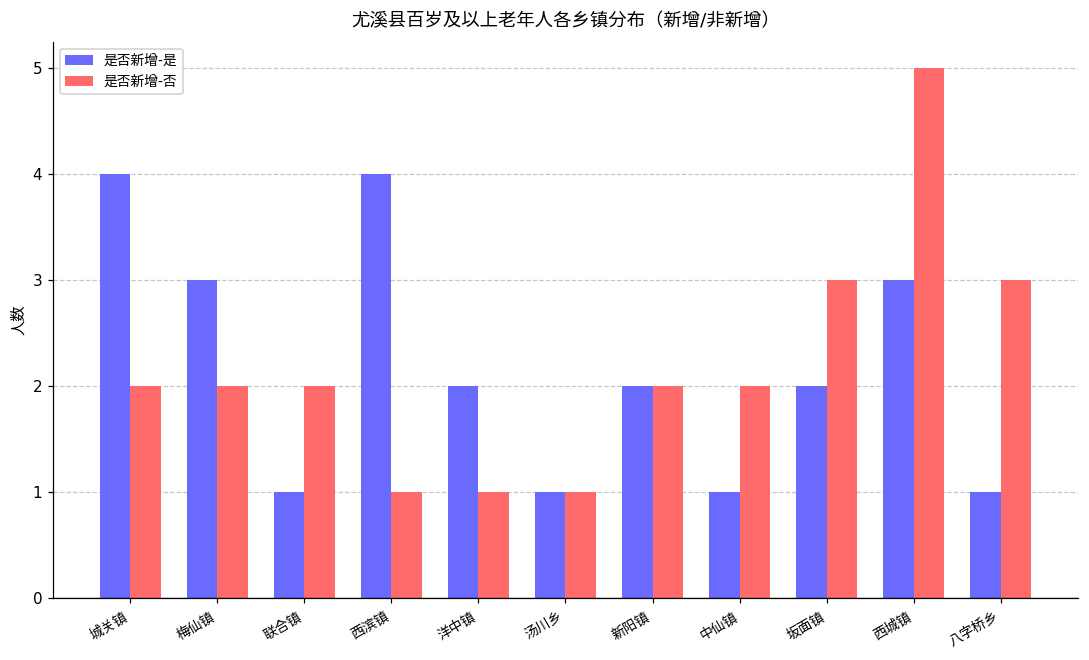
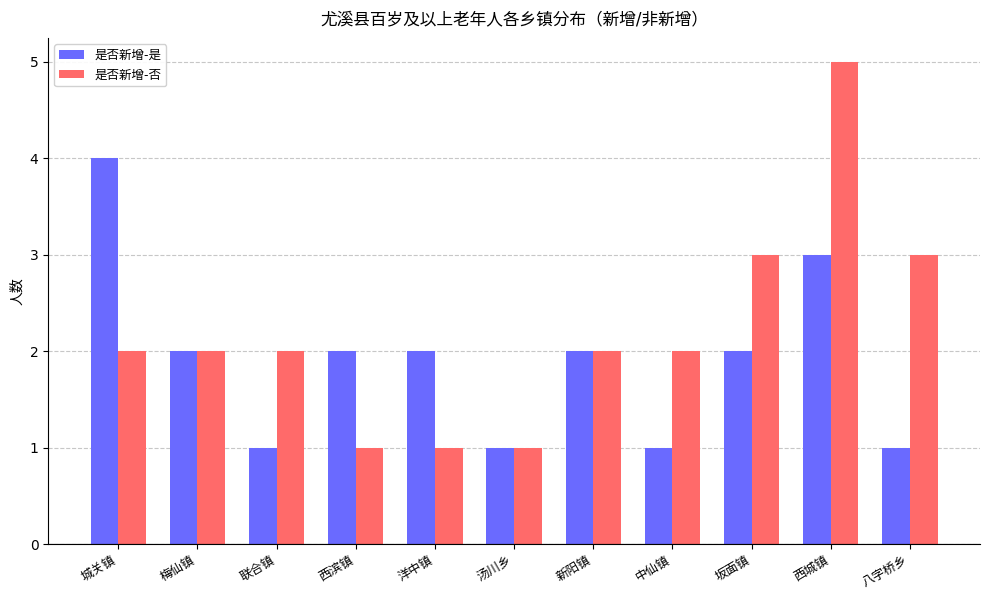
  {
    "是否新增-是": {
      "城关镇": 4,
-     "梅仙镇": 3,
+     "梅仙镇": 2,
      "联合镇": 1,
-     "西滨镇": 4,
+     "西滨镇": 2,
      "洋中镇": 2,
      "汤川乡": 1,
      "新阳镇": 2,
      "中仙镇": 1,
      "坂面镇": 2,
      "西城镇": 3,
      "八字桥乡": 1
    },
    "是否新增-否": {
      "城关镇": 2,
      "梅仙镇": 2,
      "联合镇": 2,
      "西滨镇": 1,
      "洋中镇": 1,
      "汤川乡": 1,
      "新阳镇": 2,
      "中仙镇": 2,
      "坂面镇": 3,
      "西城镇": 5,
      "八字桥乡": 3
    }
  }
